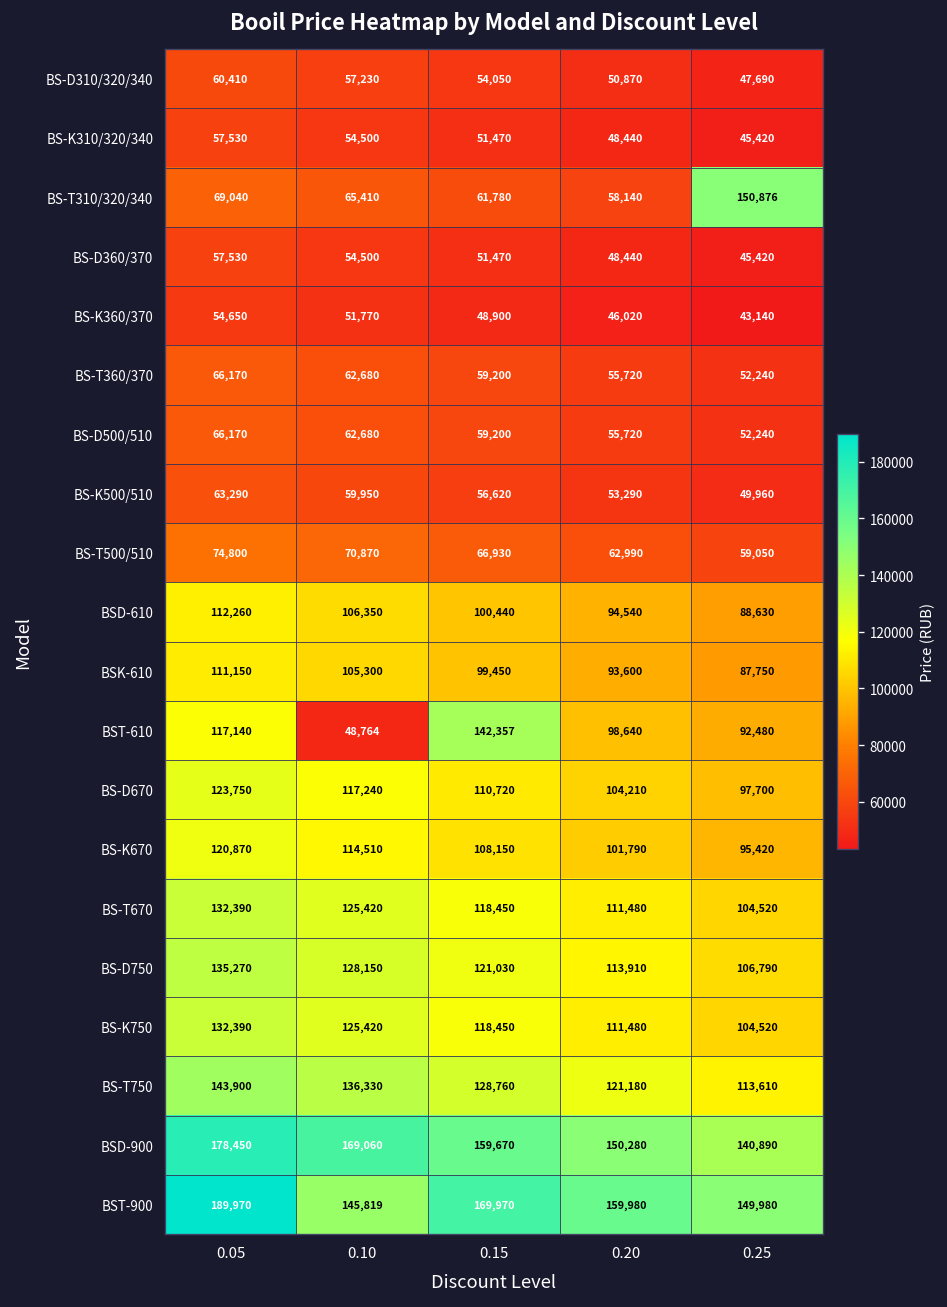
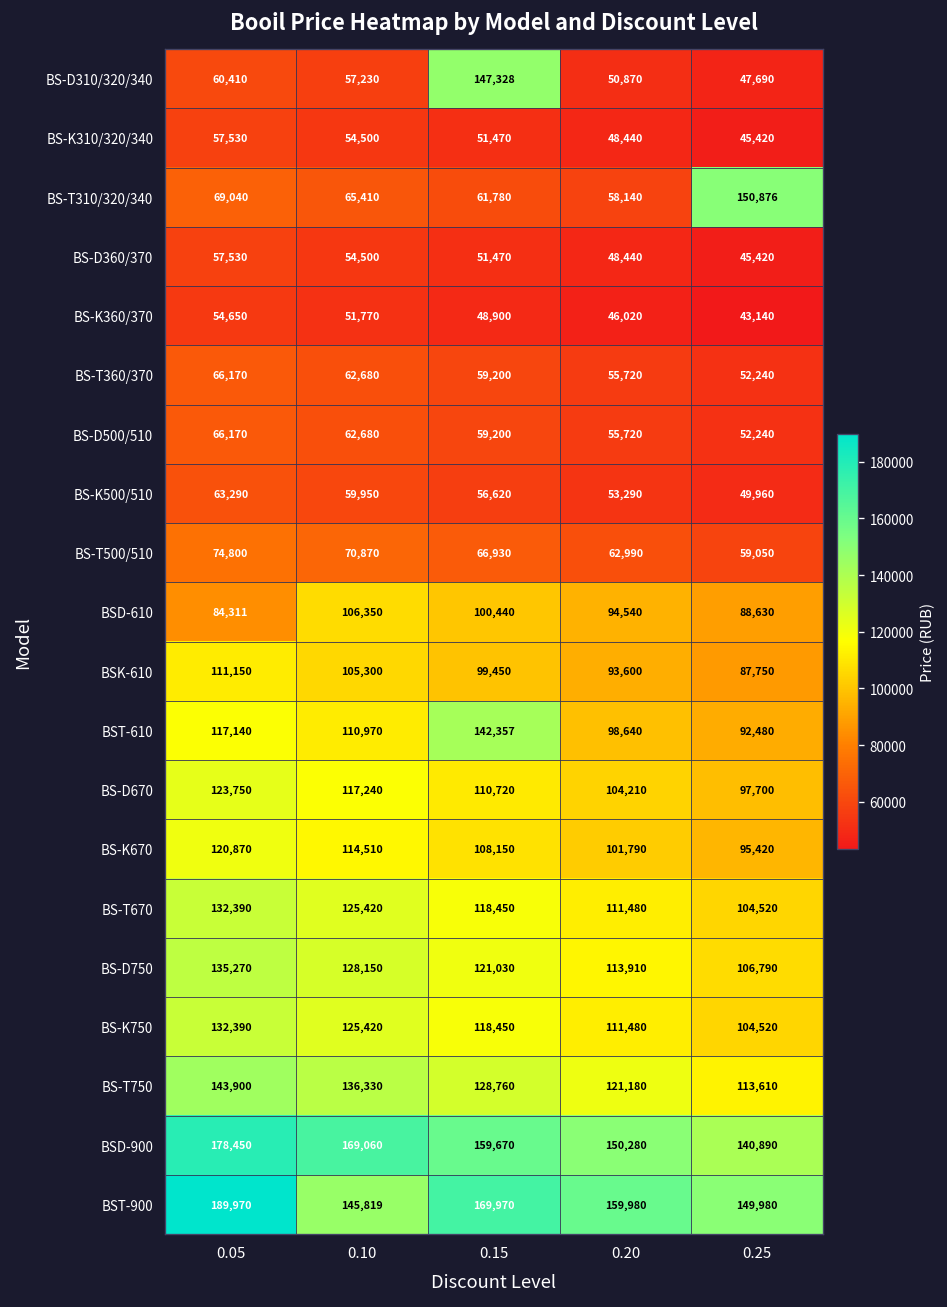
  {
    "BS-D310/320/340": {
      "0.05": "60,410",
      "0.10": "57,230",
-     "0.15": "54,050",
+     "0.15": "147,328",
      "0.20": "50,870",
      "0.25": "47,690"
    },
    "BS-K310/320/340": {
      "0.05": "57,530",
      "0.10": "54,500",
      "0.15": "51,470",
      "0.20": "48,440",
      "0.25": "45,420"
    },
    "BS-T310/320/340": {
      "0.05": "69,040",
      "0.10": "65,410",
      "0.15": "61,780",
      "0.20": "58,140",
      "0.25": "150,876"
    },
    "BS-D360/370": {
      "0.05": "57,530",
      "0.10": "54,500",
      "0.15": "51,470",
      "0.20": "48,440",
      "0.25": "45,420"
    },
    "BS-K360/370": {
      "0.05": "54,650",
      "0.10": "51,770",
      "0.15": "48,900",
      "0.20": "46,020",
      "0.25": "43,140"
    },
    "BS-T360/370": {
      "0.05": "66,170",
      "0.10": "62,680",
      "0.15": "59,200",
      "0.20": "55,720",
      "0.25": "52,240"
    },
    "BS-D500/510": {
      "0.05": "66,170",
      "0.10": "62,680",
      "0.15": "59,200",
      "0.20": "55,720",
      "0.25": "52,240"
    },
    "BS-K500/510": {
      "0.05": "63,290",
      "0.10": "59,950",
      "0.15": "56,620",
      "0.20": "53,290",
      "0.25": "49,960"
    },
    "BS-T500/510": {
      "0.05": "74,800",
      "0.10": "70,870",
      "0.15": "66,930",
      "0.20": "62,990",
      "0.25": "59,050"
    },
    "BSD-610": {
-     "0.05": "112,260",
+     "0.05": "84,311",
      "0.10": "106,350",
      "0.15": "100,440",
      "0.20": "94,540",
      "0.25": "88,630"
    },
    "BSK-610": {
      "0.05": "111,150",
      "0.10": "105,300",
      "0.15": "99,450",
      "0.20": "93,600",
      "0.25": "87,750"
    },
    "BST-610": {
      "0.05": "117,140",
-     "0.10": "48,764",
+     "0.10": "110,970",
      "0.15": "142,357",
      "0.20": "98,640",
      "0.25": "92,480"
    },
    "BS-D670": {
      "0.05": "123,750",
      "0.10": "117,240",
      "0.15": "110,720",
      "0.20": "104,210",
      "0.25": "97,700"
    },
    "BS-K670": {
      "0.05": "120,870",
      "0.10": "114,510",
      "0.15": "108,150",
      "0.20": "101,790",
      "0.25": "95,420"
    },
    "BS-T670": {
      "0.05": "132,390",
      "0.10": "125,420",
      "0.15": "118,450",
      "0.20": "111,480",
      "0.25": "104,520"
    },
    "BS-D750": {
      "0.05": "135,270",
      "0.10": "128,150",
      "0.15": "121,030",
      "0.20": "113,910",
      "0.25": "106,790"
    },
    "BS-K750": {
      "0.05": "132,390",
      "0.10": "125,420",
      "0.15": "118,450",
      "0.20": "111,480",
      "0.25": "104,520"
    },
    "BS-T750": {
      "0.05": "143,900",
      "0.10": "136,330",
      "0.15": "128,760",
      "0.20": "121,180",
      "0.25": "113,610"
    },
    "BSD-900": {
      "0.05": "178,450",
      "0.10": "169,060",
      "0.15": "159,670",
      "0.20": "150,280",
      "0.25": "140,890"
    },
    "BST-900": {
      "0.05": "189,970",
      "0.10": "145,819",
      "0.15": "169,970",
      "0.20": "159,980",
      "0.25": "149,980"
    }
  }
